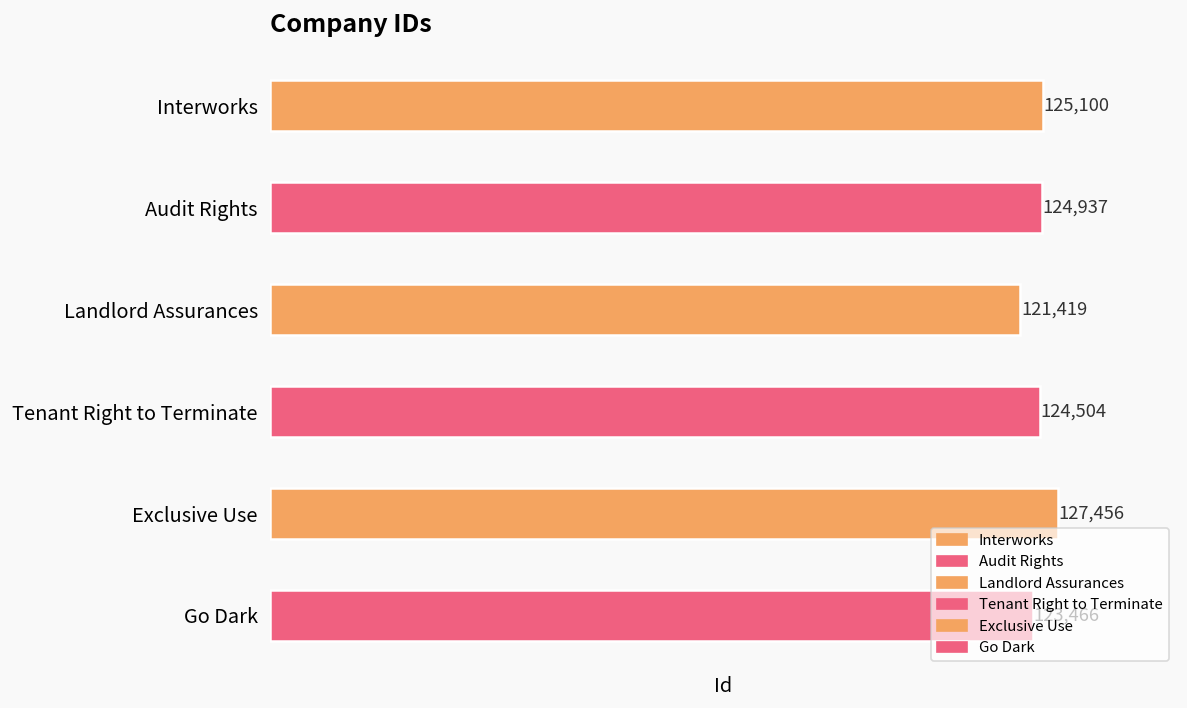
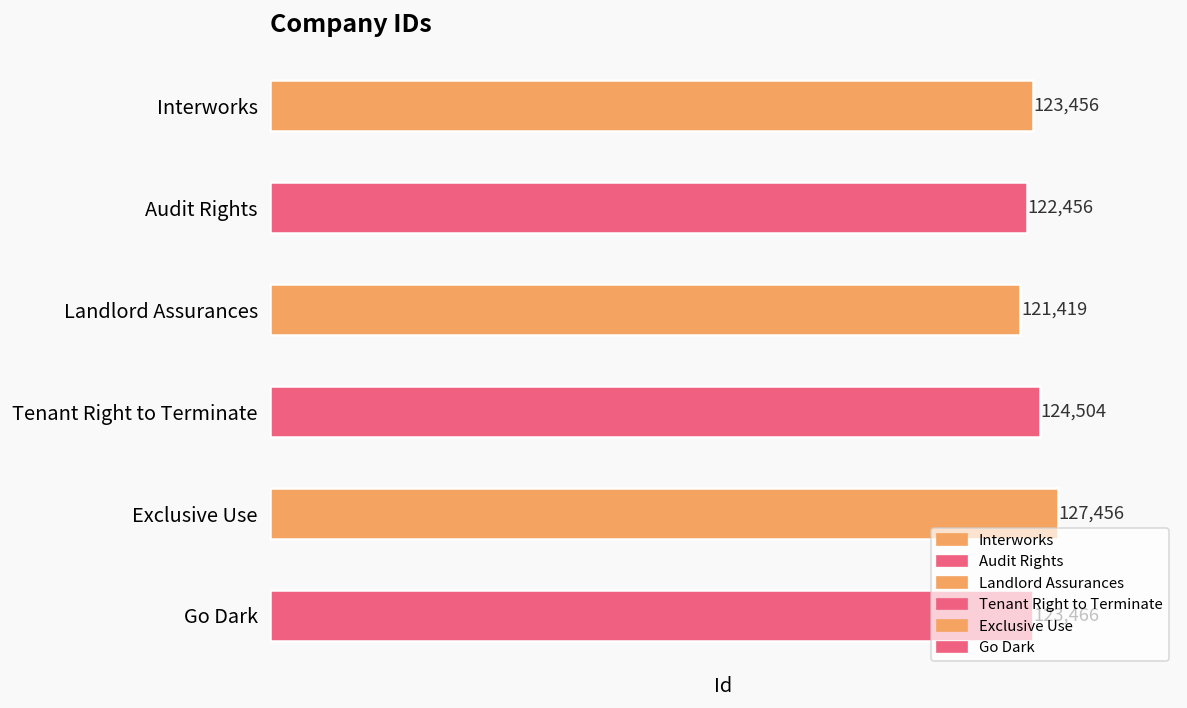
  {
-   "Interworks": "125,100",
-   "Audit Rights": "124,937",
+   "Interworks": "123,456",
+   "Audit Rights": "122,456",
    "Landlord Assurances": "121,419",
    "Tenant Right to Terminate": "124,504"
  }
